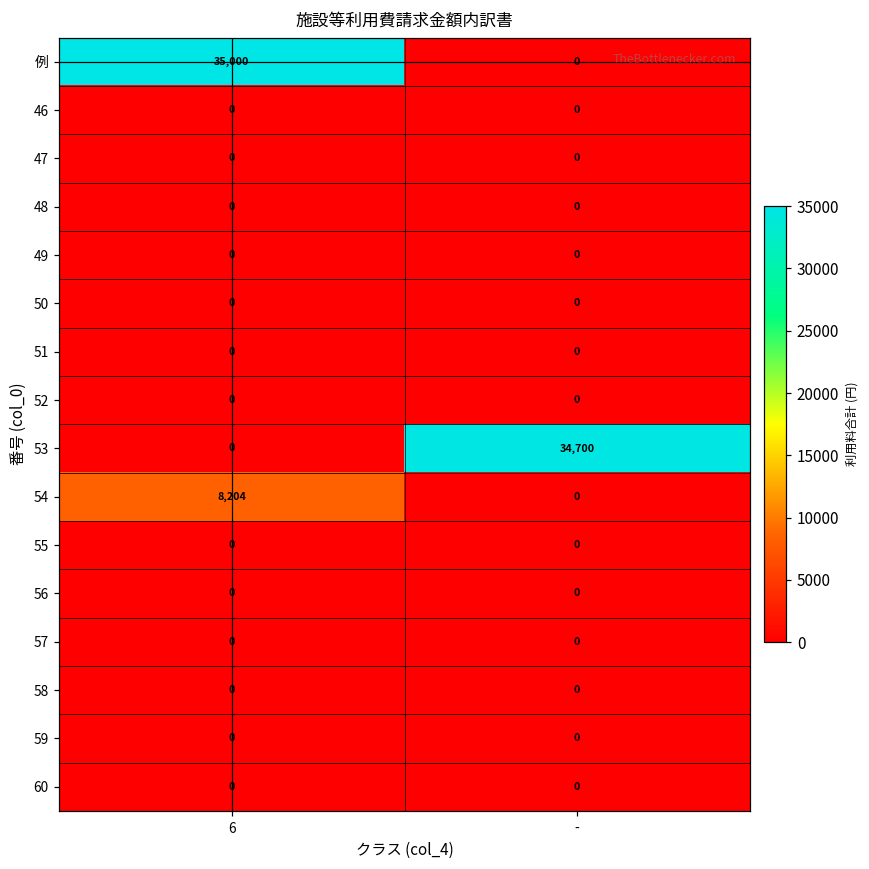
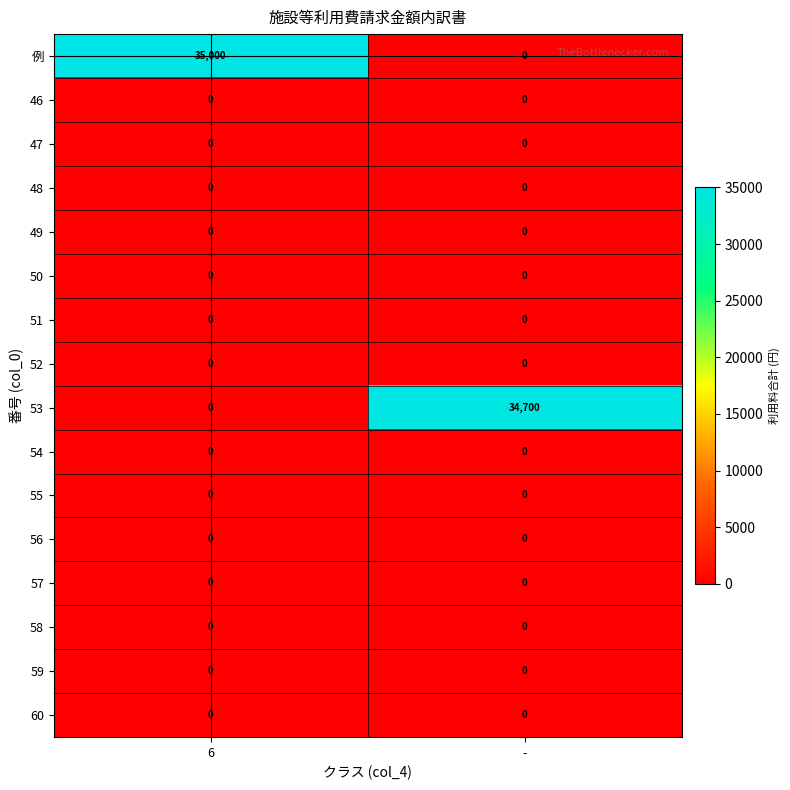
  {
    "例": {
      "6": "35,000"
    },
    "46": {
      "6": "0",
      "-": "0"
    },
    "47": {
      "6": "0",
      "-": "0"
    },
    "48": {
      "6": "0",
      "-": "0"
    },
    "49": {
      "6": "0",
      "-": "0"
    },
    "50": {
      "6": "0",
      "-": "0"
    },
    "51": {
      "6": "0",
      "-": "0"
    },
    "52": {
      "6": "0",
      "-": "0"
    },
    "53": {
      "6": "0",
      "-": "34,700"
    },
    "54": {
-     "6": "8,204",
+     "6": "0",
      "-": "0"
    },
    "55": {
      "6": "0",
      "-": "0"
    },
    "56": {
      "6": "0",
      "-": "0"
    },
    "57": {
      "6": "0",
      "-": "0"
    },
    "58": {
      "6": "0",
      "-": "0"
    },
    "59": {
      "6": "0",
      "-": "0"
    },
    "60": {
      "6": "0",
      "-": "0"
    }
  }
